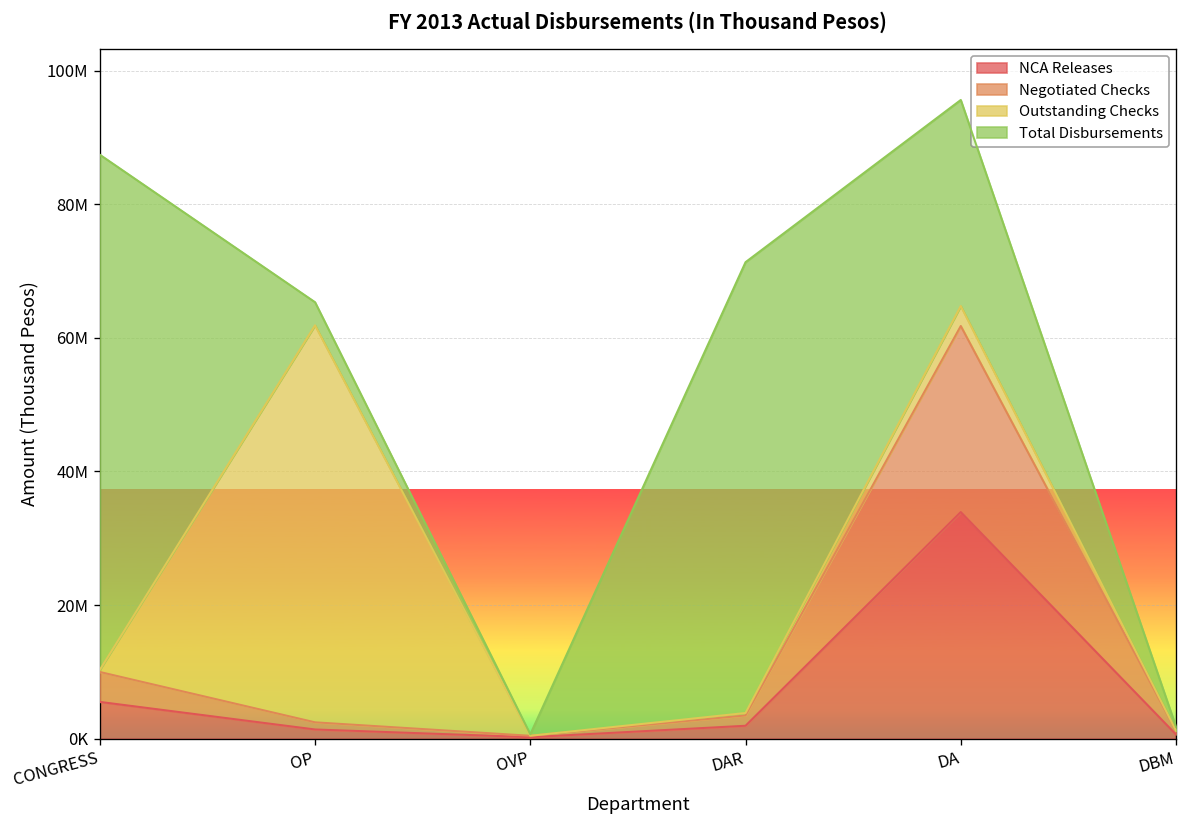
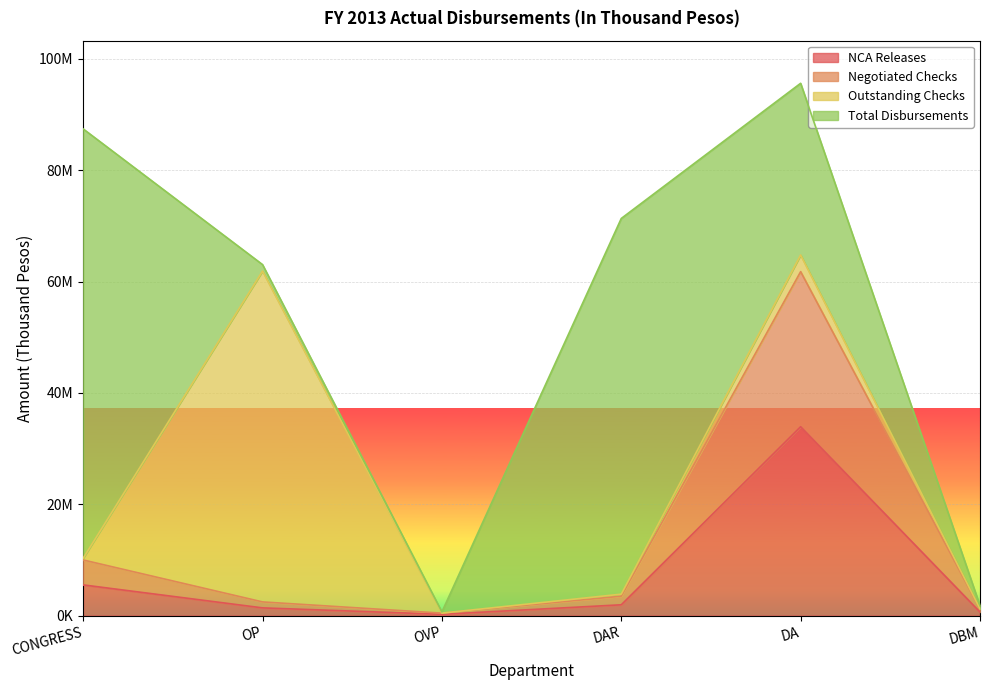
  {
    "Outstanding Checks": {
      "OP": 59000000,
      "DA": 3000000
    },
    "Total Disbursements": {
      "CONGRESS": 77000000,
-     "OP": 3000000,
+     "OP": 1000000,
      "DAR": 67000000,
      "DA": 31000000,
      "DBM": 1000000
    }
  }
